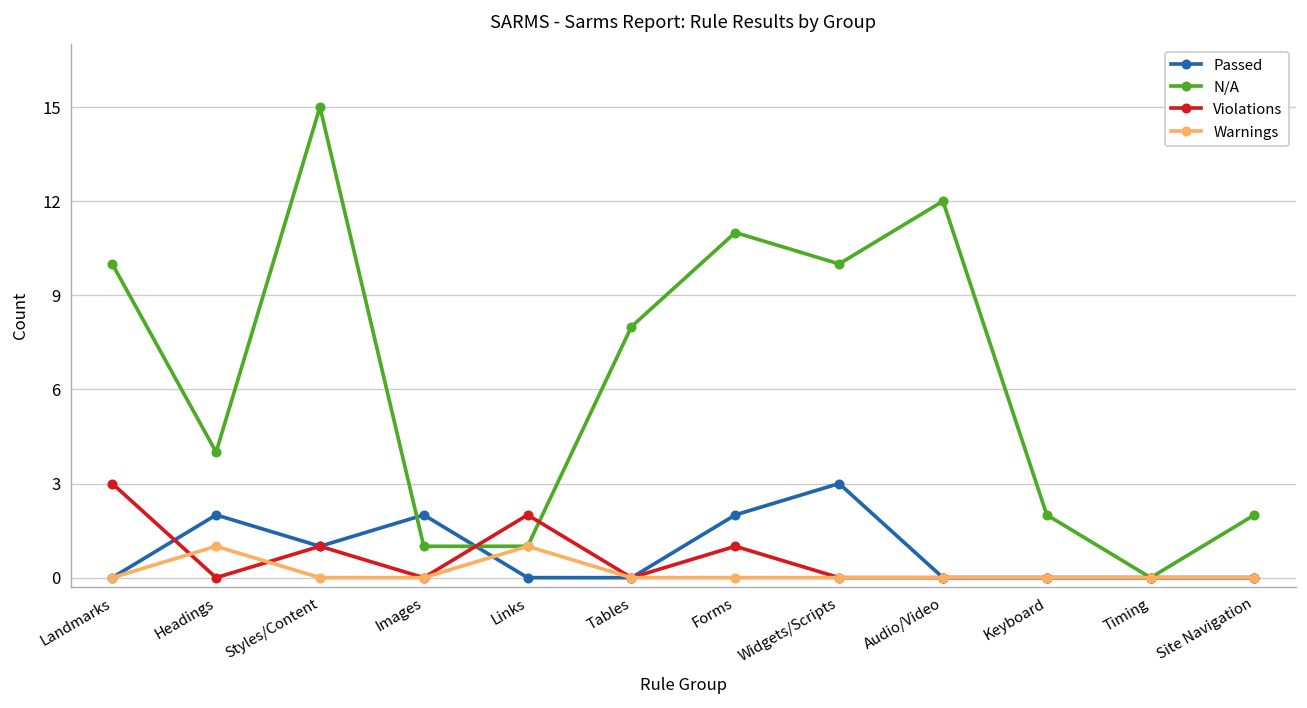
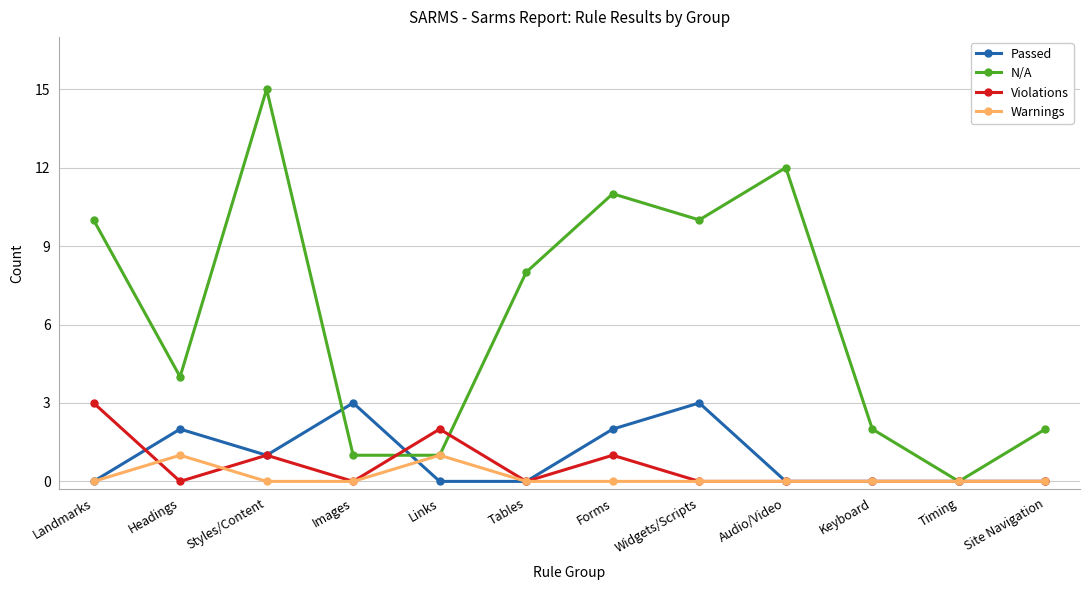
  {
    "Passed": {
      "Headings": 2,
-     "Images": 2,
+     "Images": 3,
      "Links": 0,
      "Forms": 2,
      "Widgets/Scripts": 3
    },
    "N/A": {
      "Landmarks": 10,
      "Headings": 4,
      "Styles/Content": 15,
      "Images": 1,
      "Tables": 8,
      "Forms": 11,
      "Widgets/Scripts": 10,
      "Audio/Video": 12,
      "Keyboard": 2,
      "Site Navigation": 2
    },
    "Violations": {
      "Landmarks": 3,
      "Headings": 0,
      "Links": 2,
      "Forms": 1
    },
    "Warnings": {
      "Headings": 1,
      "Styles/Content": 0,
      "Forms": 0
    }
  }
